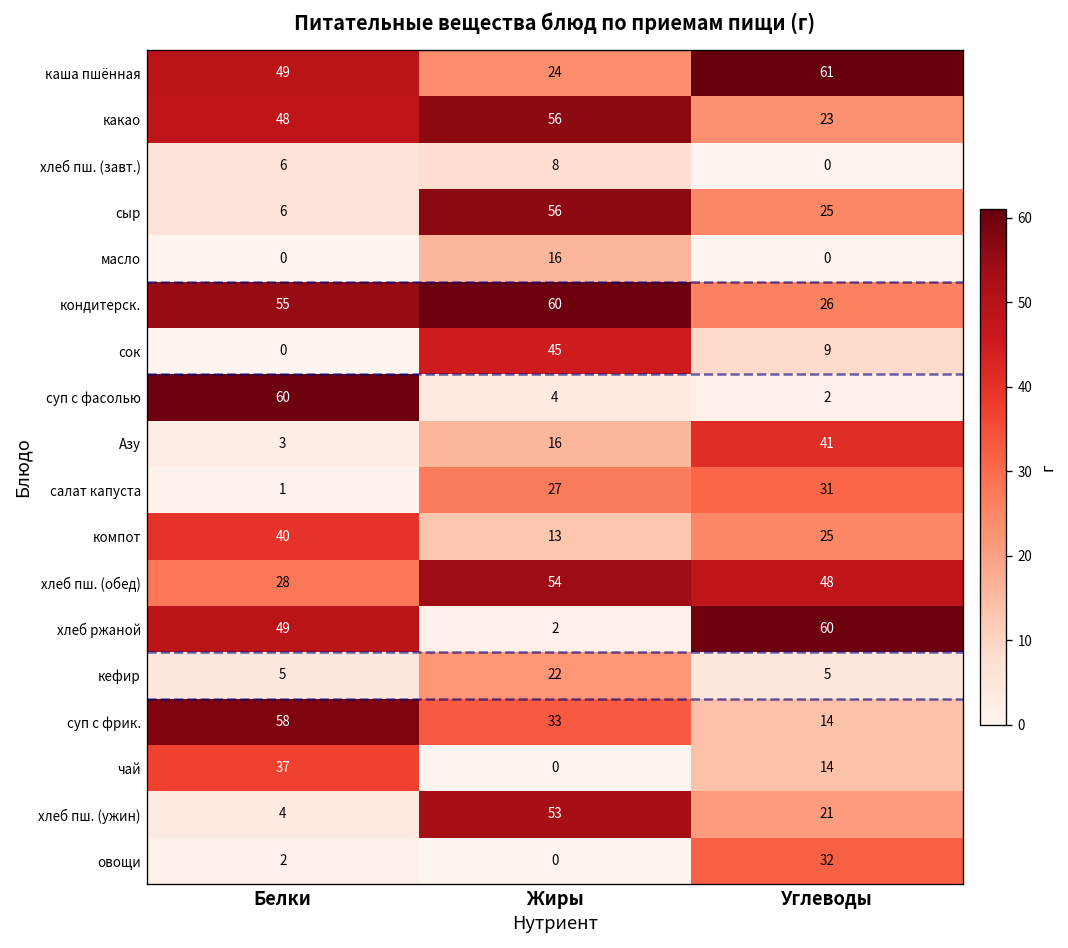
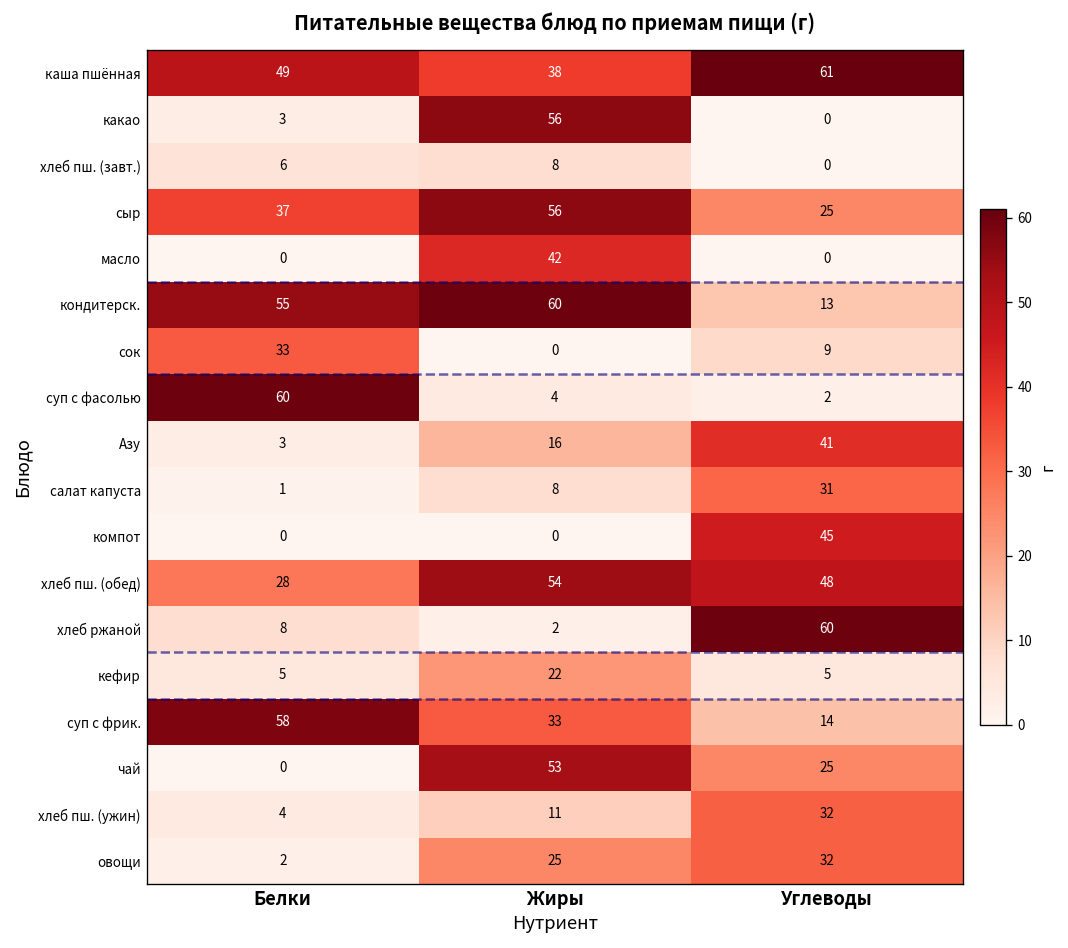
  {
    "каша пшённая": {
      "Белки": 49,
-     "Жиры": 24,
+     "Жиры": 38,
      "Углеводы": 61
    },
    "какао": {
-     "Белки": 48,
+     "Белки": 3,
      "Жиры": 56,
-     "Углеводы": 23
+     "Углеводы": 0
    },
    "хлеб пш. (завт.)": {
      "Белки": 6,
      "Жиры": 8,
      "Углеводы": 0
    },
    "сыр": {
-     "Белки": 6,
+     "Белки": 37,
      "Жиры": 56,
      "Углеводы": 25
    },
    "масло": {
      "Белки": 0,
-     "Жиры": 16,
+     "Жиры": 42,
      "Углеводы": 0
    },
    "кондитерск.": {
      "Белки": 55,
      "Жиры": 60,
-     "Углеводы": 26
+     "Углеводы": 13
    },
    "сок": {
-     "Белки": 0,
-     "Жиры": 45,
+     "Белки": 33,
+     "Жиры": 0,
      "Углеводы": 9
    },
    "суп с фасолью": {
      "Белки": 60,
      "Жиры": 4,
      "Углеводы": 2
    },
    "Азу": {
      "Белки": 3,
      "Жиры": 16,
      "Углеводы": 41
    },
    "салат капуста": {
      "Белки": 1,
-     "Жиры": 27,
+     "Жиры": 8,
      "Углеводы": 31
    },
    "компот": {
-     "Белки": 40,
-     "Жиры": 13,
-     "Углеводы": 25
+     "Белки": 0,
+     "Жиры": 0,
+     "Углеводы": 45
    },
    "хлеб пш. (обед)": {
      "Белки": 28,
      "Жиры": 54,
      "Углеводы": 48
    },
    "хлеб ржаной": {
-     "Белки": 49,
+     "Белки": 8,
      "Жиры": 2,
      "Углеводы": 60
    },
    "кефир": {
      "Белки": 5,
      "Жиры": 22,
      "Углеводы": 5
    },
    "суп с фрик.": {
      "Белки": 58,
      "Жиры": 33,
      "Углеводы": 14
    },
    "чай": {
-     "Белки": 37,
-     "Жиры": 0,
-     "Углеводы": 14
+     "Белки": 0,
+     "Жиры": 53,
+     "Углеводы": 25
    },
    "хлеб пш. (ужин)": {
      "Белки": 4,
-     "Жиры": 53,
-     "Углеводы": 21
+     "Жиры": 11,
+     "Углеводы": 32
    },
    "овощи": {
      "Белки": 2,
-     "Жиры": 0,
+     "Жиры": 25,
      "Углеводы": 32
    }
  }
